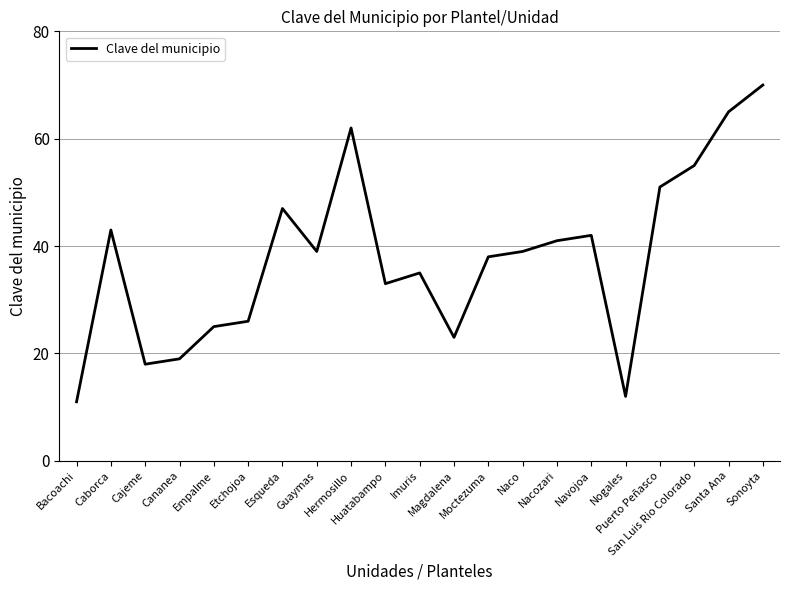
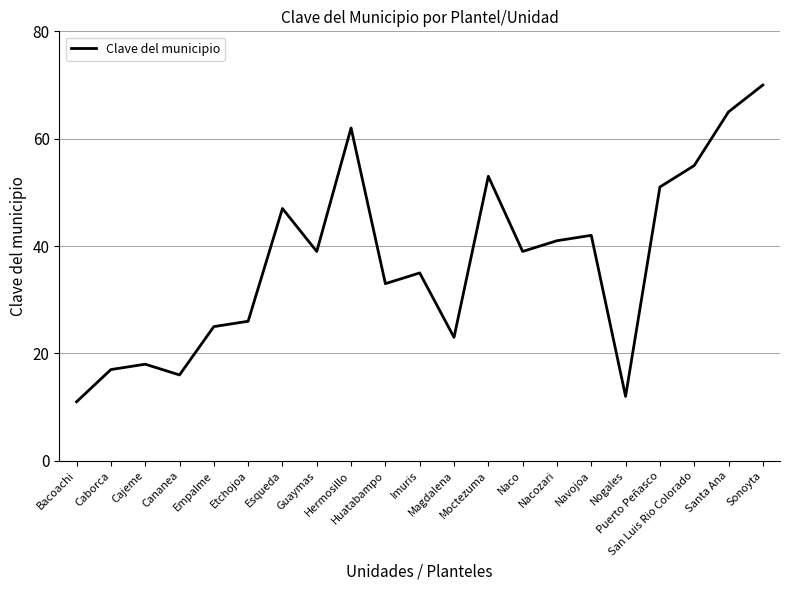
  {
    "Bacoachi": 11,
-   "Caborca": 43,
+   "Caborca": 17,
    "Cajeme": 18,
-   "Cananea": 19,
+   "Cananea": 16,
    "Empalme": 25,
    "Etchojoa": 26,
    "Esqueda": 47,
    "Guaymas": 39,
    "Hermosillo": 62,
    "Huatabampo": 33,
    "Imuris": 35,
    "Magdalena": 23,
-   "Moctezuma": 38,
+   "Moctezuma": 53,
    "Naco": 39,
    "Nacozari": 41,
    "Navojoa": 42,
    "Nogales": 12,
    "Puerto Peñasco": 51,
    "San Luis Rio Colorado": 55,
    "Santa Ana": 65,
    "Sonoyta": 70
  }
